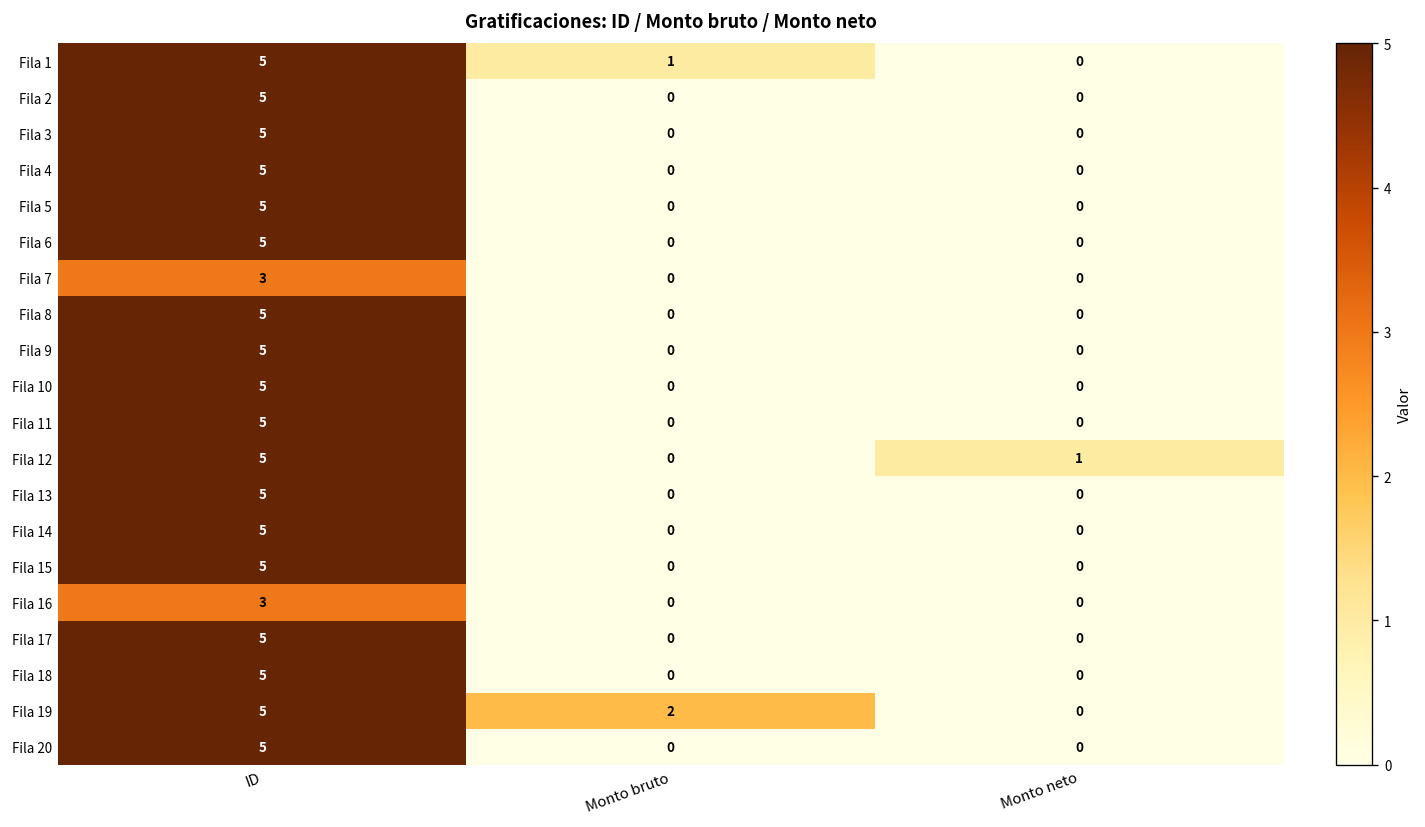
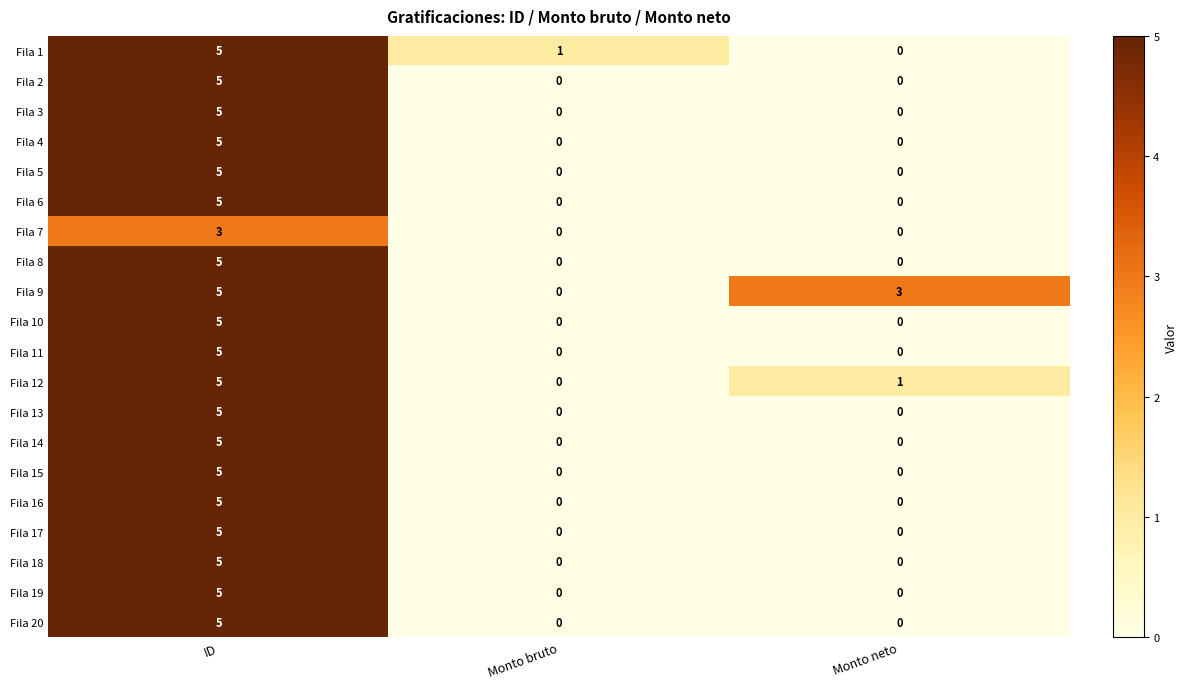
  {
    "Fila 1": {
      "ID": 5,
      "Monto bruto": 1,
      "Monto neto": 0
    },
    "Fila 2": {
      "ID": 5,
      "Monto bruto": 0,
      "Monto neto": 0
    },
    "Fila 3": {
      "ID": 5,
      "Monto bruto": 0,
      "Monto neto": 0
    },
    "Fila 4": {
      "ID": 5,
      "Monto bruto": 0,
      "Monto neto": 0
    },
    "Fila 5": {
      "ID": 5,
      "Monto bruto": 0,
      "Monto neto": 0
    },
    "Fila 6": {
      "ID": 5,
      "Monto bruto": 0,
      "Monto neto": 0
    },
    "Fila 7": {
      "ID": 3,
      "Monto bruto": 0,
      "Monto neto": 0
    },
    "Fila 8": {
      "ID": 5,
      "Monto bruto": 0,
      "Monto neto": 0
    },
    "Fila 9": {
      "ID": 5,
      "Monto bruto": 0,
-     "Monto neto": 0
+     "Monto neto": 3
    },
    "Fila 10": {
      "ID": 5,
      "Monto bruto": 0,
      "Monto neto": 0
    },
    "Fila 11": {
      "ID": 5,
      "Monto bruto": 0,
      "Monto neto": 0
    },
    "Fila 12": {
      "ID": 5,
      "Monto bruto": 0,
      "Monto neto": 1
    },
    "Fila 13": {
      "ID": 5,
      "Monto bruto": 0,
      "Monto neto": 0
    },
    "Fila 14": {
      "ID": 5,
      "Monto bruto": 0,
      "Monto neto": 0
    },
    "Fila 15": {
      "ID": 5,
      "Monto bruto": 0,
      "Monto neto": 0
    },
    "Fila 16": {
-     "ID": 3,
+     "ID": 5,
      "Monto bruto": 0,
      "Monto neto": 0
    },
    "Fila 17": {
      "ID": 5,
      "Monto bruto": 0,
      "Monto neto": 0
    },
    "Fila 18": {
      "ID": 5,
      "Monto bruto": 0,
      "Monto neto": 0
    },
    "Fila 19": {
      "ID": 5,
-     "Monto bruto": 2,
+     "Monto bruto": 0,
      "Monto neto": 0
    },
    "Fila 20": {
      "ID": 5,
      "Monto bruto": 0,
      "Monto neto": 0
    }
  }
